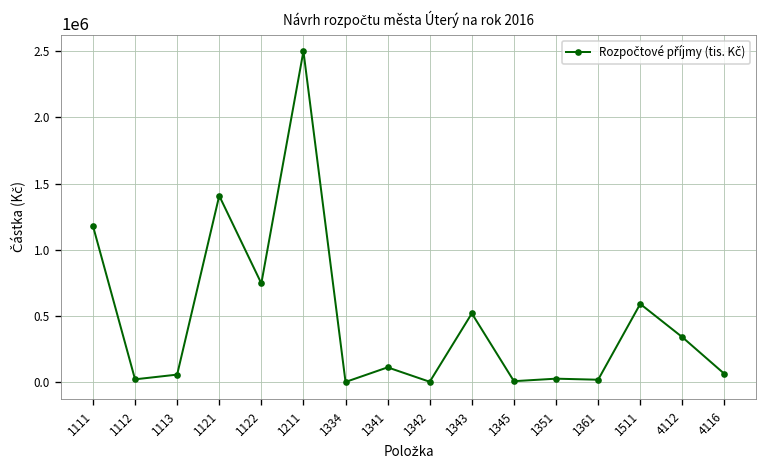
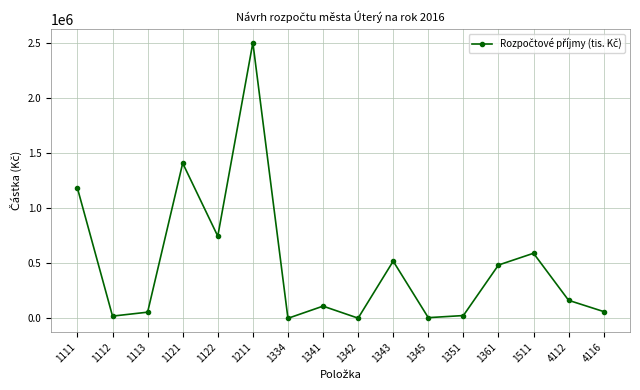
  {
    "1111": 1180000,
    "1112": 20000,
    "1113": 60000,
    "1121": 1410000,
    "1122": 750000,
    "1211": 2500000,
    "1334": 0,
    "1341": 110000,
    "1342": 0,
    "1343": 520000,
    "1345": 10000,
    "1351": 30000,
-   "1361": 20000,
+   "1361": 480000,
    "1511": 590000,
-   "4112": 340000,
+   "4112": 160000,
    "4116": 60000
  }
